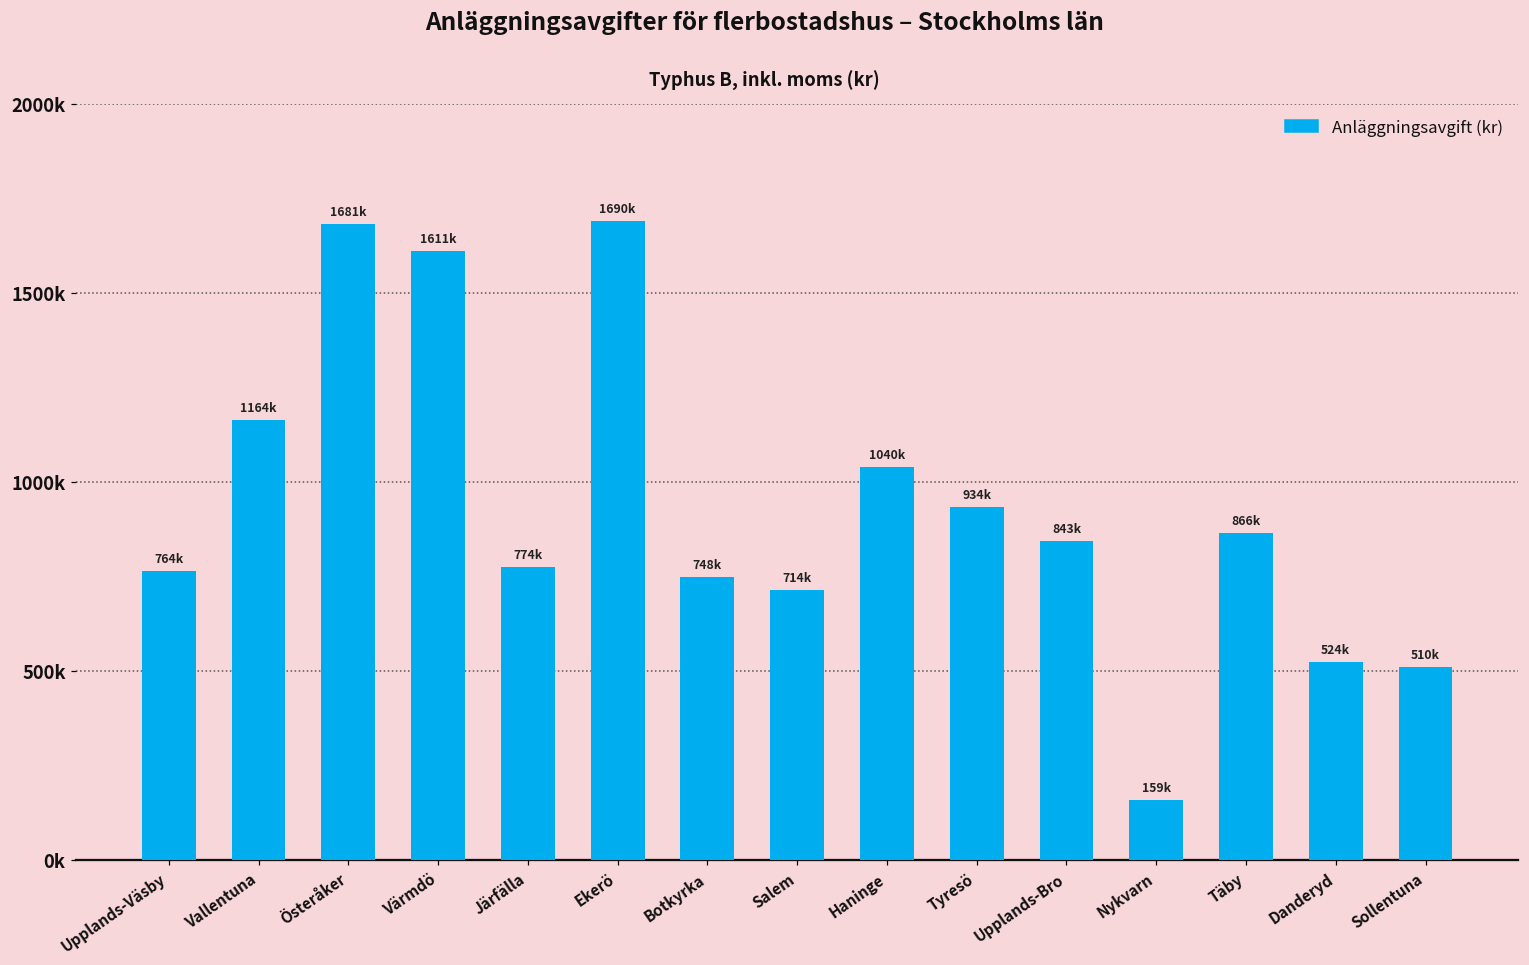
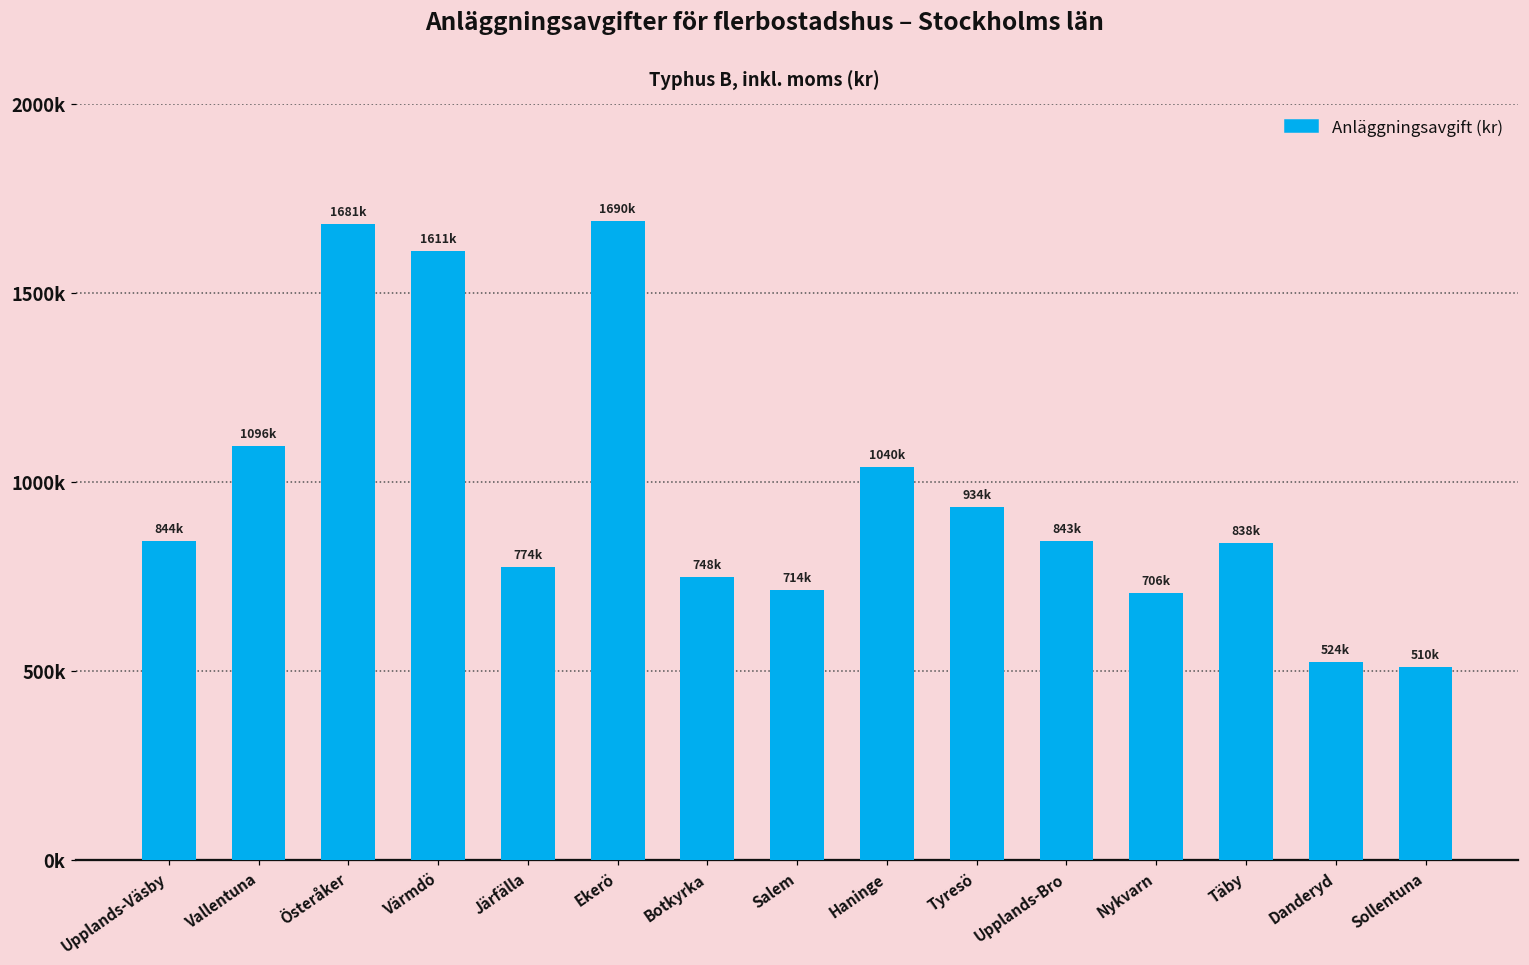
  {
-   "Upplands-Väsby": "764k",
-   "Vallentuna": "1164k",
+   "Upplands-Väsby": "844k",
+   "Vallentuna": "1096k",
    "Österåker": "1681k",
    "Värmdö": "1611k",
    "Järfälla": "774k",
    "Ekerö": "1690k",
    "Botkyrka": "748k",
    "Salem": "714k",
    "Haninge": "1040k",
    "Tyresö": "934k",
    "Upplands-Bro": "843k",
-   "Nykvarn": "159k",
-   "Täby": "866k",
+   "Nykvarn": "706k",
+   "Täby": "838k",
    "Danderyd": "524k",
    "Sollentuna": "510k"
  }
